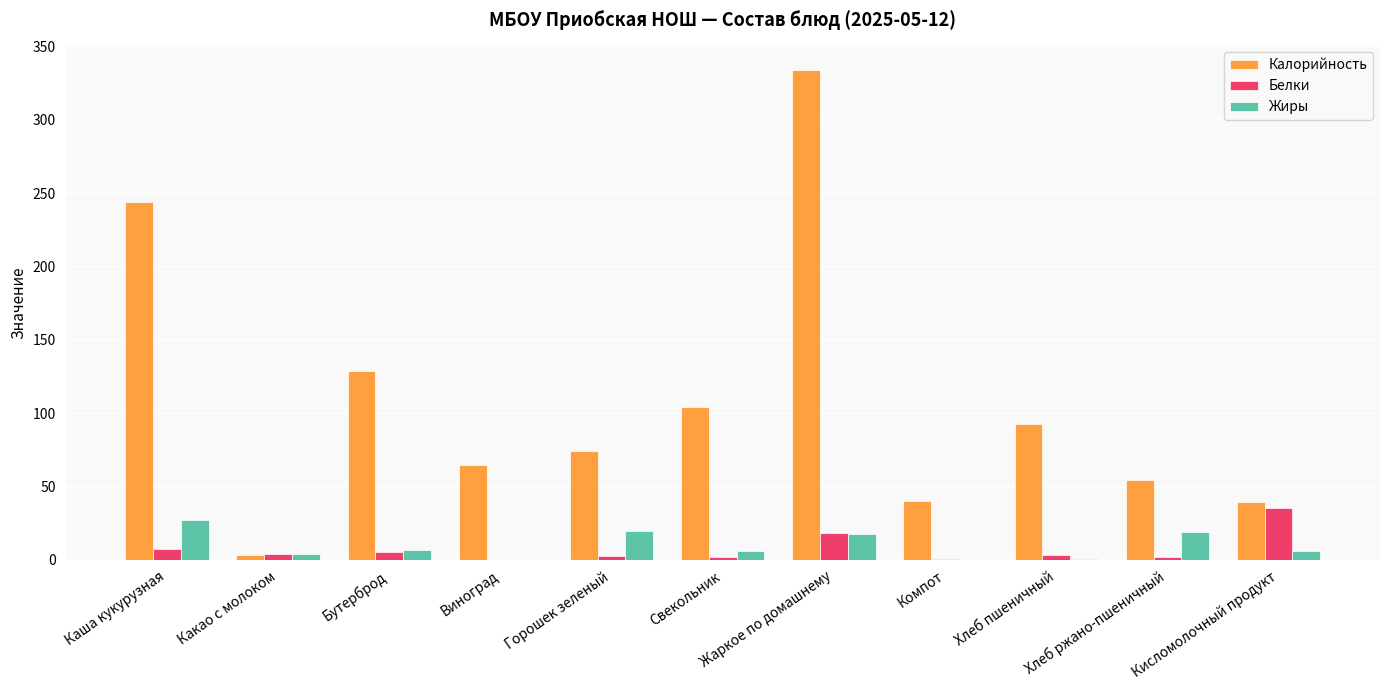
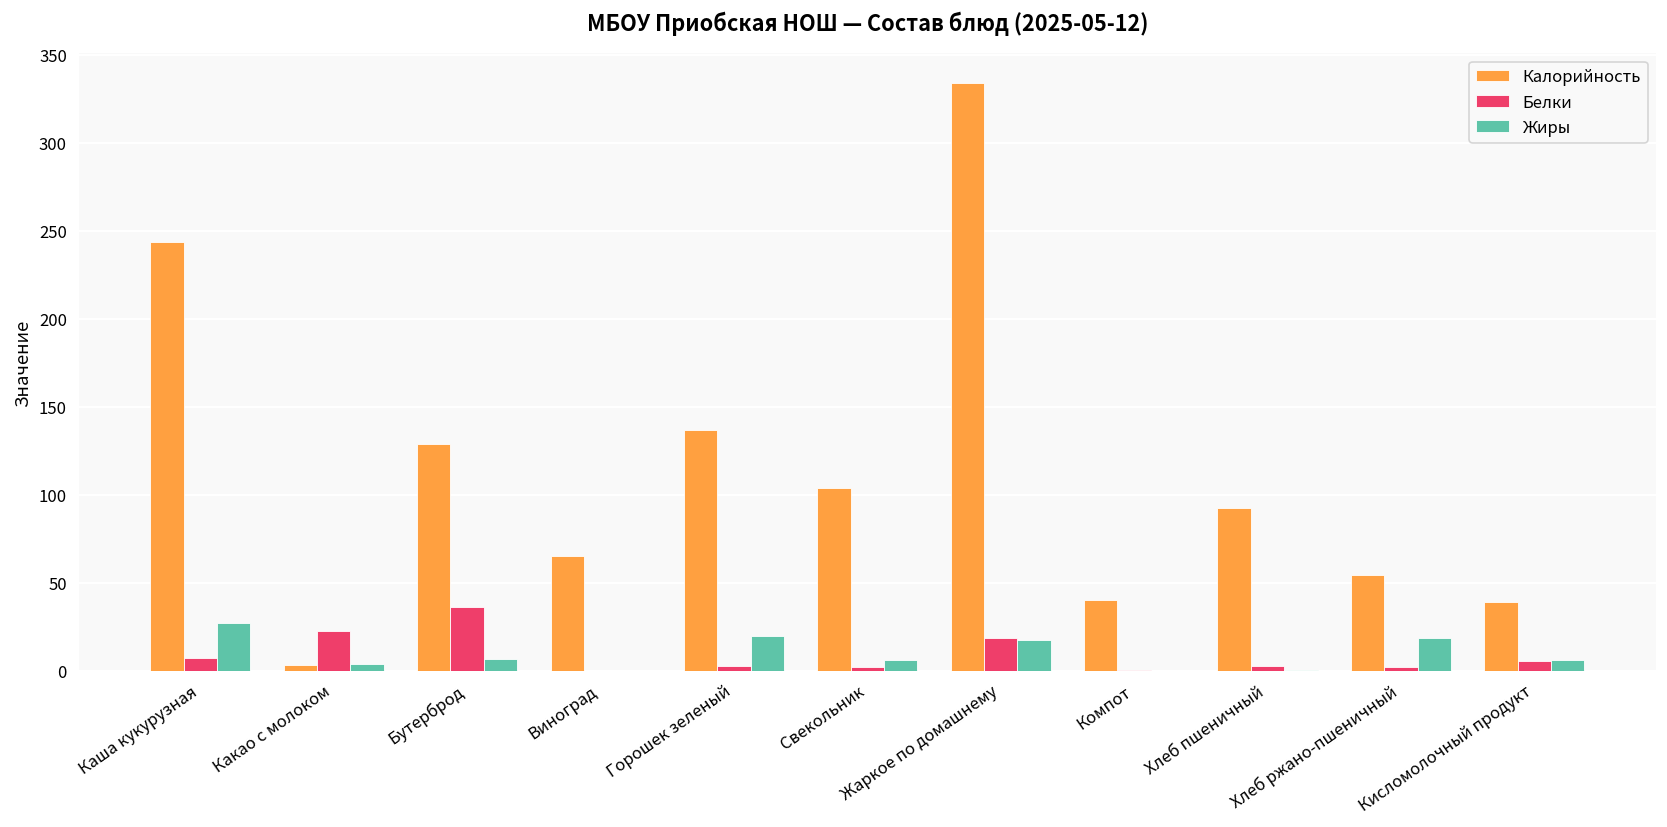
  {
    "Калорийность": {
      "Каша кукурузная": 244,
      "Какао с молоком": 3,
      "Бутерброд": 129,
      "Виноград": 65,
-     "Горошек зеленый": 74,
+     "Горошек зеленый": 137,
      "Свекольник": 104,
      "Жаркое по домашнему": 334,
      "Компот": 40,
      "Хлеб пшеничный": 93,
      "Хлеб ржано-пшеничный": 54,
      "Кисломолочный продукт": 39
    },
    "Белки": {
      "Каша кукурузная": 7,
-     "Какао с молоком": 4,
-     "Бутерброд": 5,
+     "Какао с молоком": 23,
+     "Бутерброд": 36,
      "Горошек зеленый": 3,
      "Свекольник": 2,
      "Жаркое по домашнему": 19,
      "Хлеб пшеничный": 3,
      "Хлеб ржано-пшеничный": 2,
-     "Кисломолочный продукт": 35
+     "Кисломолочный продукт": 6
    },
    "Жиры": {
      "Каша кукурузная": 27,
      "Какао с молоком": 4,
      "Бутерброд": 7,
      "Горошек зеленый": 20,
      "Свекольник": 6,
      "Жаркое по домашнему": 17,
      "Компот": 0,
      "Хлеб ржано-пшеничный": 19,
      "Кисломолочный продукт": 6
    }
  }
